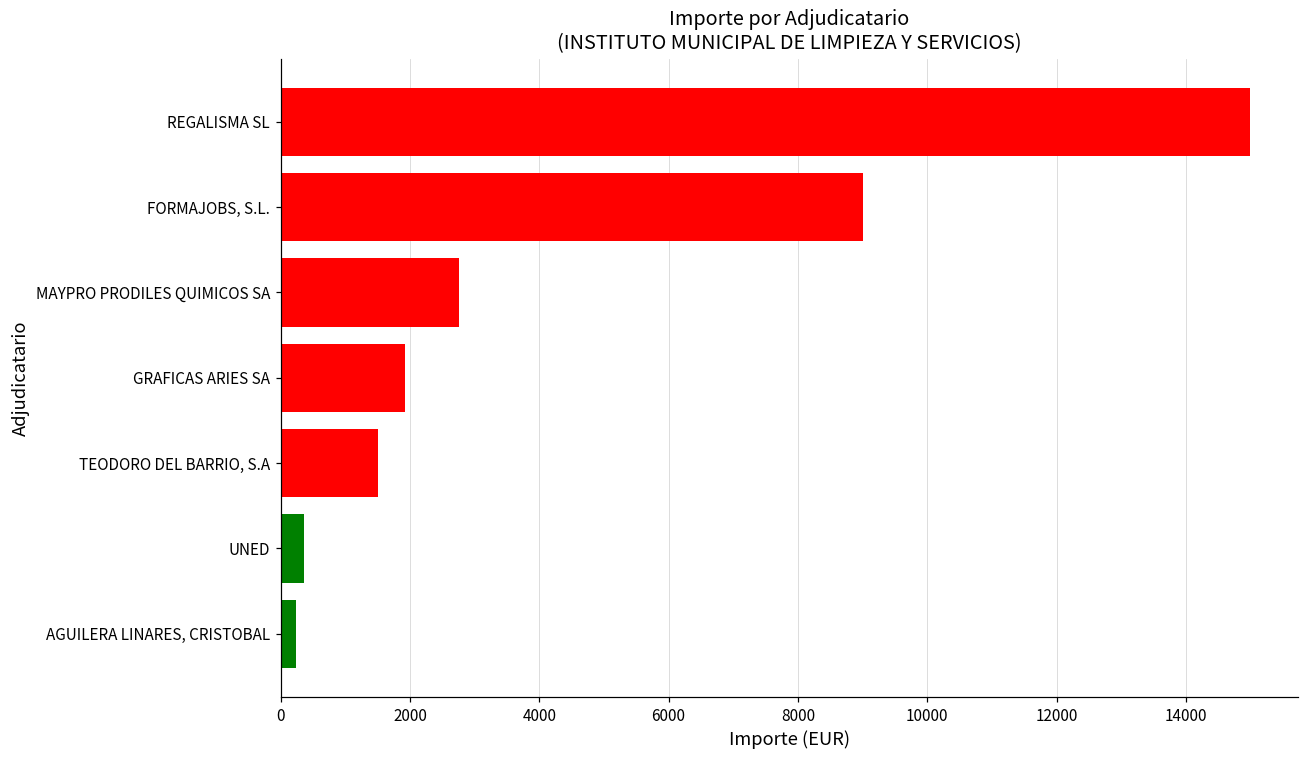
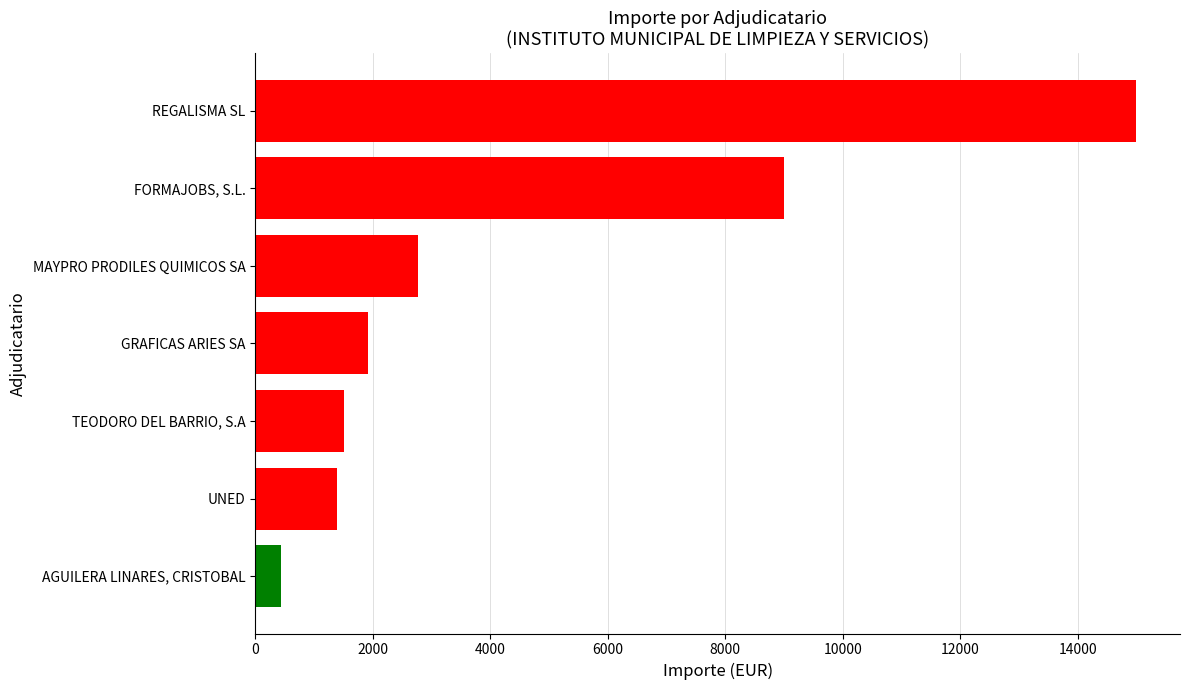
  {
    "REGALISMA SL": 15000,
    "FORMAJOBS, S.L.": 9000,
    "MAYPRO PRODILES QUIMICOS SA": 2800,
    "GRAFICAS ARIES SA": 1900,
    "TEODORO DEL BARRIO, S.A": 1500,
-   "UNED": 400,
-   "AGUILERA LINARES, CRISTOBAL": 200
+   "UNED": 1400,
+   "AGUILERA LINARES, CRISTOBAL": 400
  }
